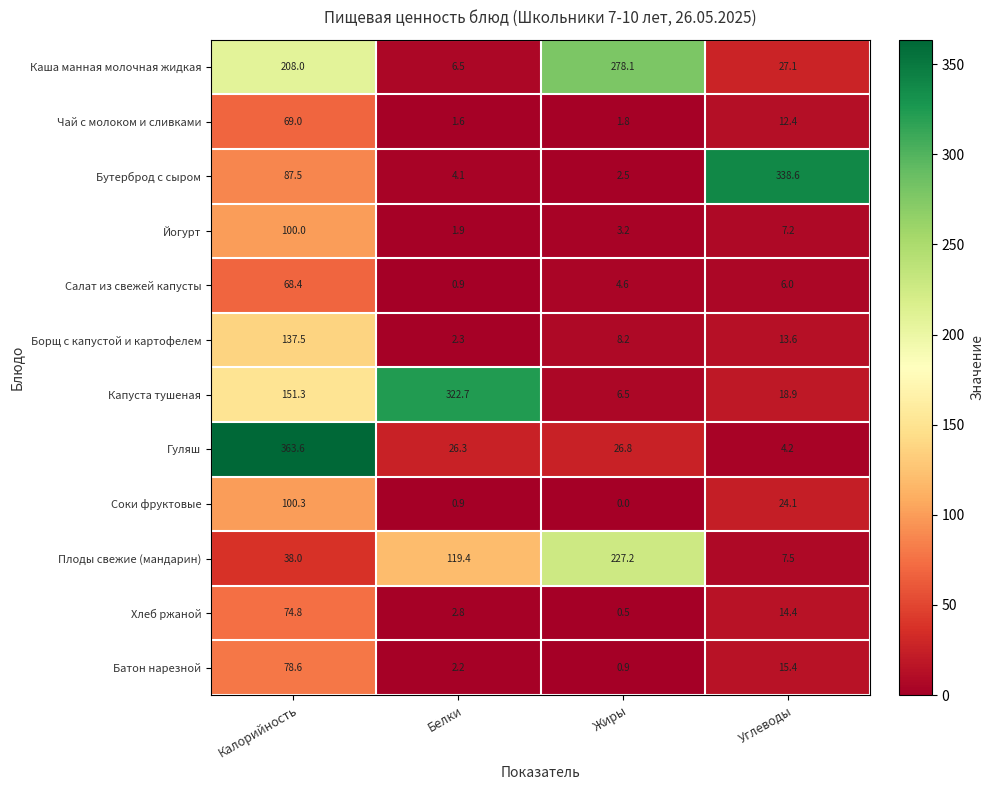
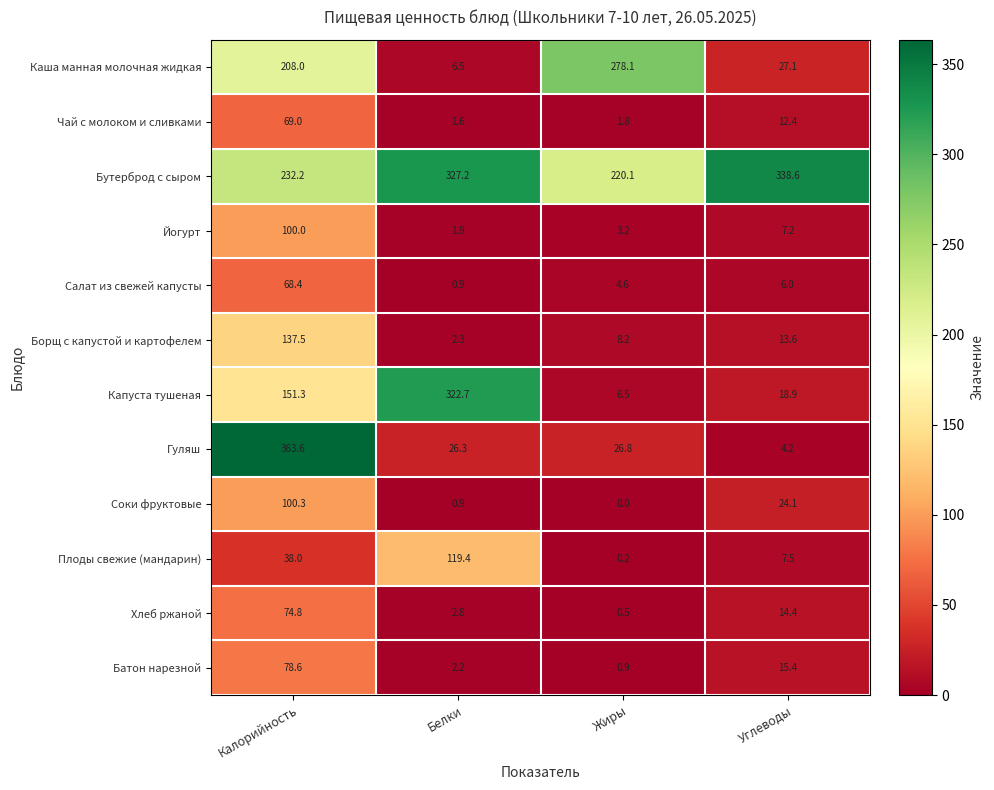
  {
    "Каша манная молочная жидкая": {
      "Калорийность": 208.0,
      "Белки": 6.5,
      "Жиры": 278.1,
      "Углеводы": 27.1
    },
    "Чай с молоком и сливками": {
      "Калорийность": 69.0,
      "Белки": 1.6,
      "Жиры": 1.8,
      "Углеводы": 12.4
    },
    "Бутерброд с сыром": {
-     "Калорийность": 87.5,
-     "Белки": 4.1,
-     "Жиры": 2.5,
+     "Калорийность": 232.2,
+     "Белки": 327.2,
+     "Жиры": 220.1,
      "Углеводы": 338.6
    },
    "Йогурт": {
      "Калорийность": 100.0,
      "Белки": 1.9,
      "Жиры": 3.2,
      "Углеводы": 7.2
    },
    "Салат из свежей капусты": {
      "Калорийность": 68.4,
      "Белки": 0.9,
      "Жиры": 4.6,
      "Углеводы": 6.0
    },
    "Борщ с капустой и картофелем": {
      "Калорийность": 137.5,
      "Белки": 2.3,
      "Жиры": 8.2,
      "Углеводы": 13.6
    },
    "Капуста тушеная": {
      "Калорийность": 151.3,
      "Белки": 322.7,
      "Жиры": 6.5,
      "Углеводы": 18.9
    },
    "Гуляш": {
      "Калорийность": 363.6,
      "Белки": 26.3,
      "Жиры": 26.8,
      "Углеводы": 4.2
    },
    "Соки фруктовые": {
      "Калорийность": 100.3,
      "Белки": 0.9,
      "Жиры": 0.0,
      "Углеводы": 24.1
    },
    "Плоды свежие (мандарин)": {
      "Калорийность": 38.0,
      "Белки": 119.4,
-     "Жиры": 227.2,
+     "Жиры": 0.2,
      "Углеводы": 7.5
    },
    "Хлеб ржаной": {
      "Калорийность": 74.8,
      "Белки": 2.8,
      "Жиры": 0.5,
      "Углеводы": 14.4
    },
    "Батон нарезной": {
      "Калорийность": 78.6,
      "Белки": 2.2,
      "Жиры": 0.9,
      "Углеводы": 15.4
    }
  }
